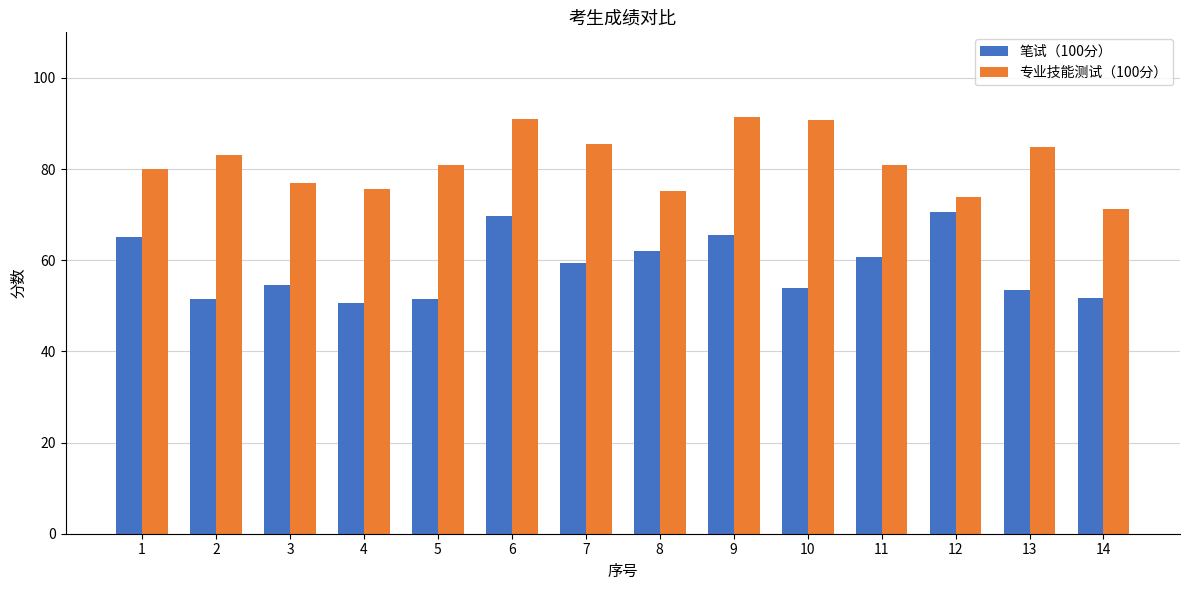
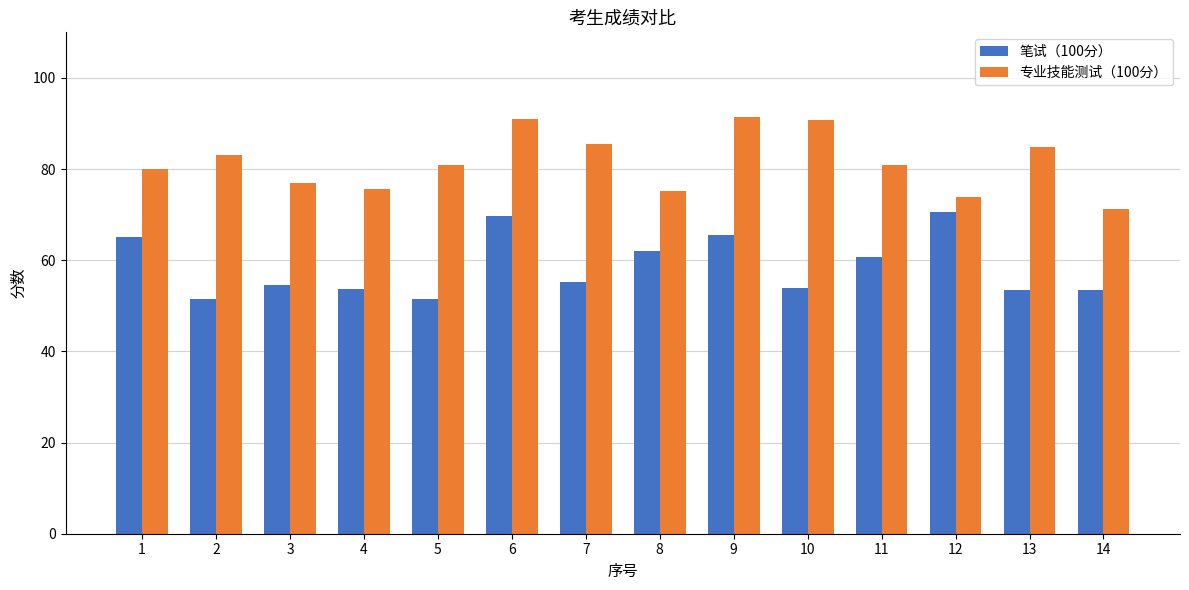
  {
    "笔试（100分）": {
      "1": 65,
      "2": 52,
      "3": 55,
-     "4": 51,
+     "4": 54,
      "5": 52,
      "6": 70,
-     "7": 59,
+     "7": 55,
      "8": 62,
      "9": 66,
      "10": 54,
      "11": 61,
      "12": 71,
      "13": 53,
-     "14": 52
+     "14": 54
    },
    "专业技能测试（100分）": {
      "1": 80,
      "2": 83,
      "3": 77,
      "4": 76,
      "5": 81,
      "6": 91,
      "7": 85,
      "8": 75,
      "9": 91,
      "10": 91,
      "11": 81,
      "12": 74,
      "13": 85,
      "14": 71
    }
  }
